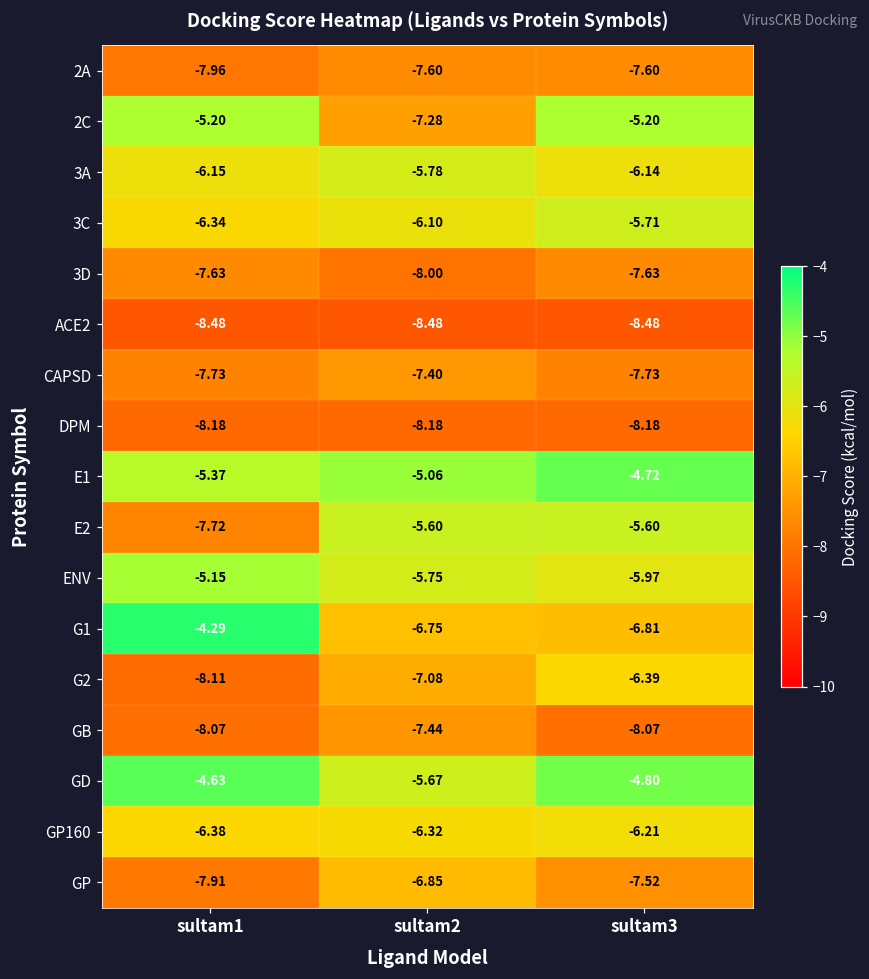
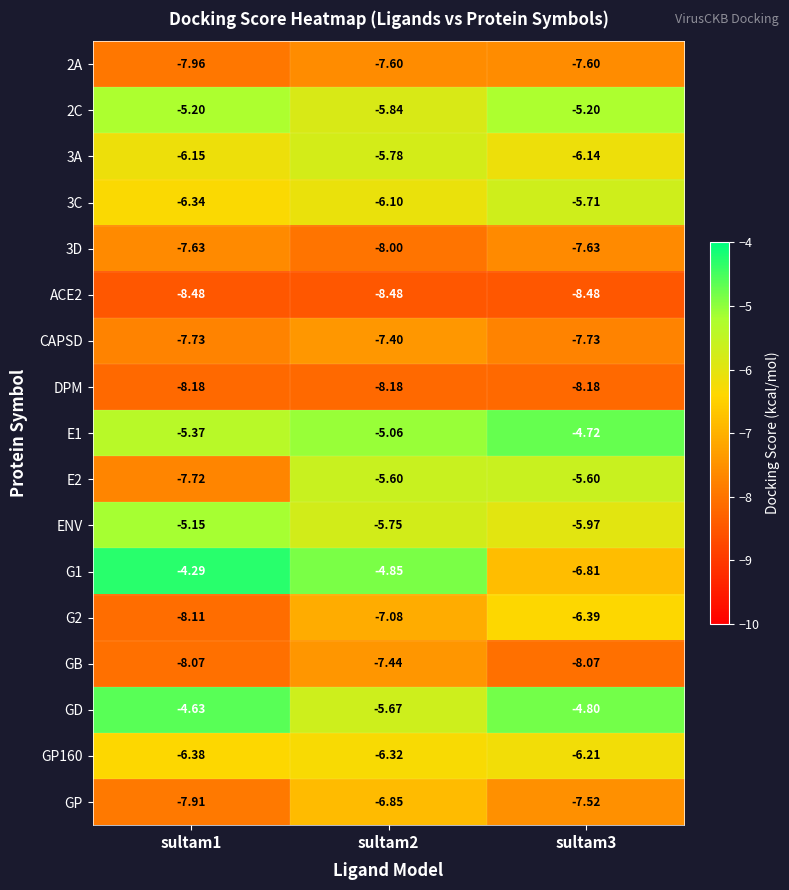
  {
    "2A": {
      "sultam1": -7.96,
      "sultam2": -7.60,
      "sultam3": -7.60
    },
    "2C": {
      "sultam1": -5.20,
-     "sultam2": -7.28,
+     "sultam2": -5.84,
      "sultam3": -5.20
    },
    "3A": {
      "sultam1": -6.15,
      "sultam2": -5.78,
      "sultam3": -6.14
    },
    "3C": {
      "sultam1": -6.34,
      "sultam2": -6.10,
      "sultam3": -5.71
    },
    "3D": {
      "sultam1": -7.63,
      "sultam2": -8.00,
      "sultam3": -7.63
    },
    "ACE2": {
      "sultam1": -8.48,
      "sultam2": -8.48,
      "sultam3": -8.48
    },
    "CAPSD": {
      "sultam1": -7.73,
      "sultam2": -7.40,
      "sultam3": -7.73
    },
    "DPM": {
      "sultam1": -8.18,
      "sultam2": -8.18,
      "sultam3": -8.18
    },
    "E1": {
      "sultam1": -5.37,
      "sultam2": -5.06,
      "sultam3": -4.72
    },
    "E2": {
      "sultam1": -7.72,
      "sultam2": -5.60,
      "sultam3": -5.60
    },
    "ENV": {
      "sultam1": -5.15,
      "sultam2": -5.75,
      "sultam3": -5.97
    },
    "G1": {
      "sultam1": -4.29,
-     "sultam2": -6.75,
+     "sultam2": -4.85,
      "sultam3": -6.81
    },
    "G2": {
      "sultam1": -8.11,
      "sultam2": -7.08,
      "sultam3": -6.39
    },
    "GB": {
      "sultam1": -8.07,
      "sultam2": -7.44,
      "sultam3": -8.07
    },
    "GD": {
      "sultam1": -4.63,
      "sultam2": -5.67,
      "sultam3": -4.80
    },
    "GP160": {
      "sultam1": -6.38,
      "sultam2": -6.32,
      "sultam3": -6.21
    },
    "GP": {
      "sultam1": -7.91,
      "sultam2": -6.85,
      "sultam3": -7.52
    }
  }
